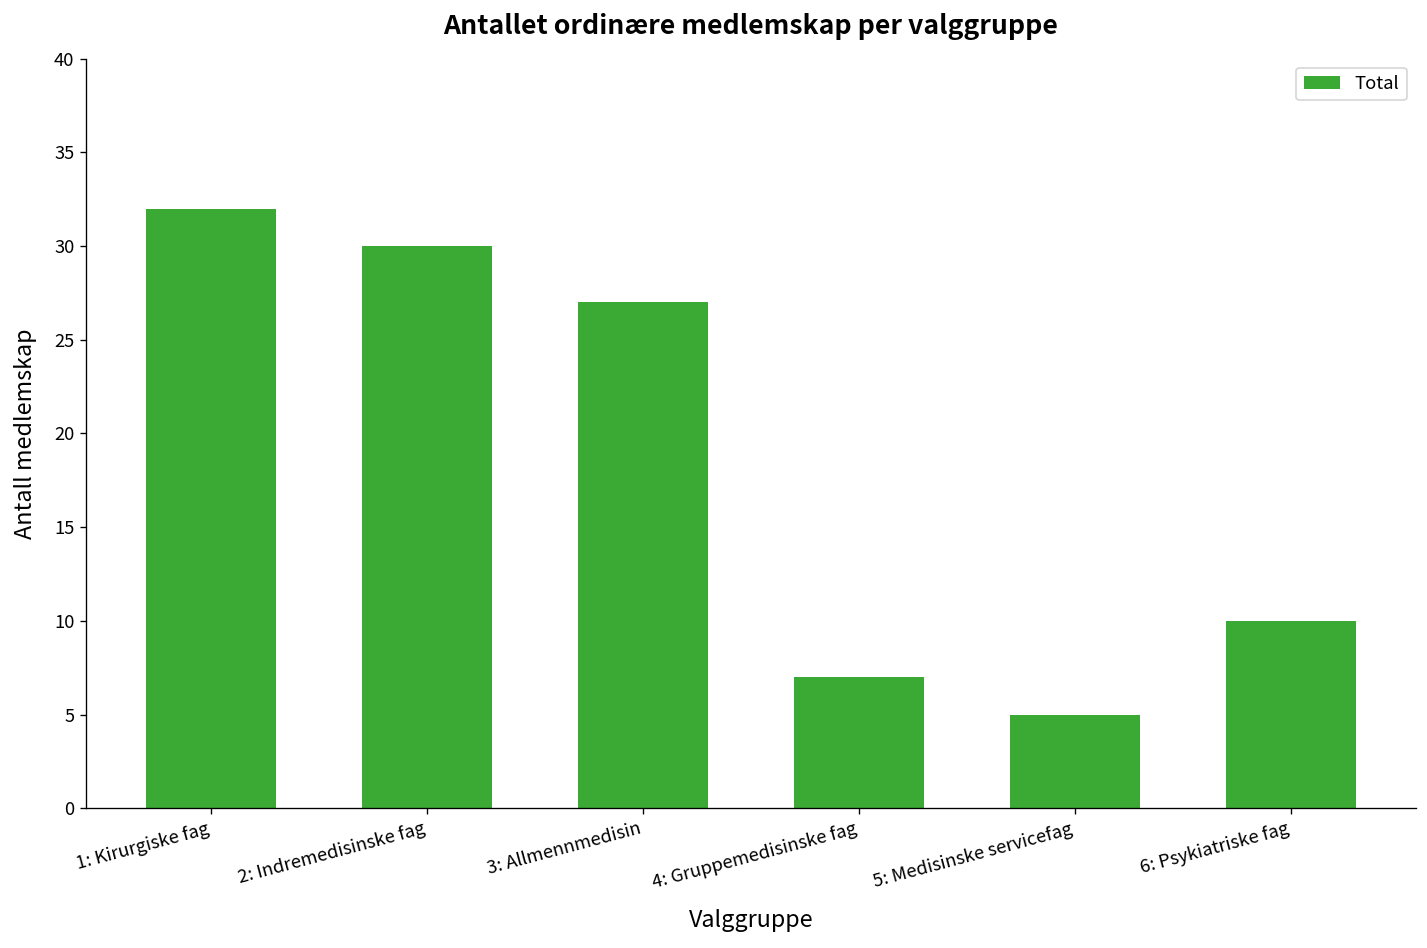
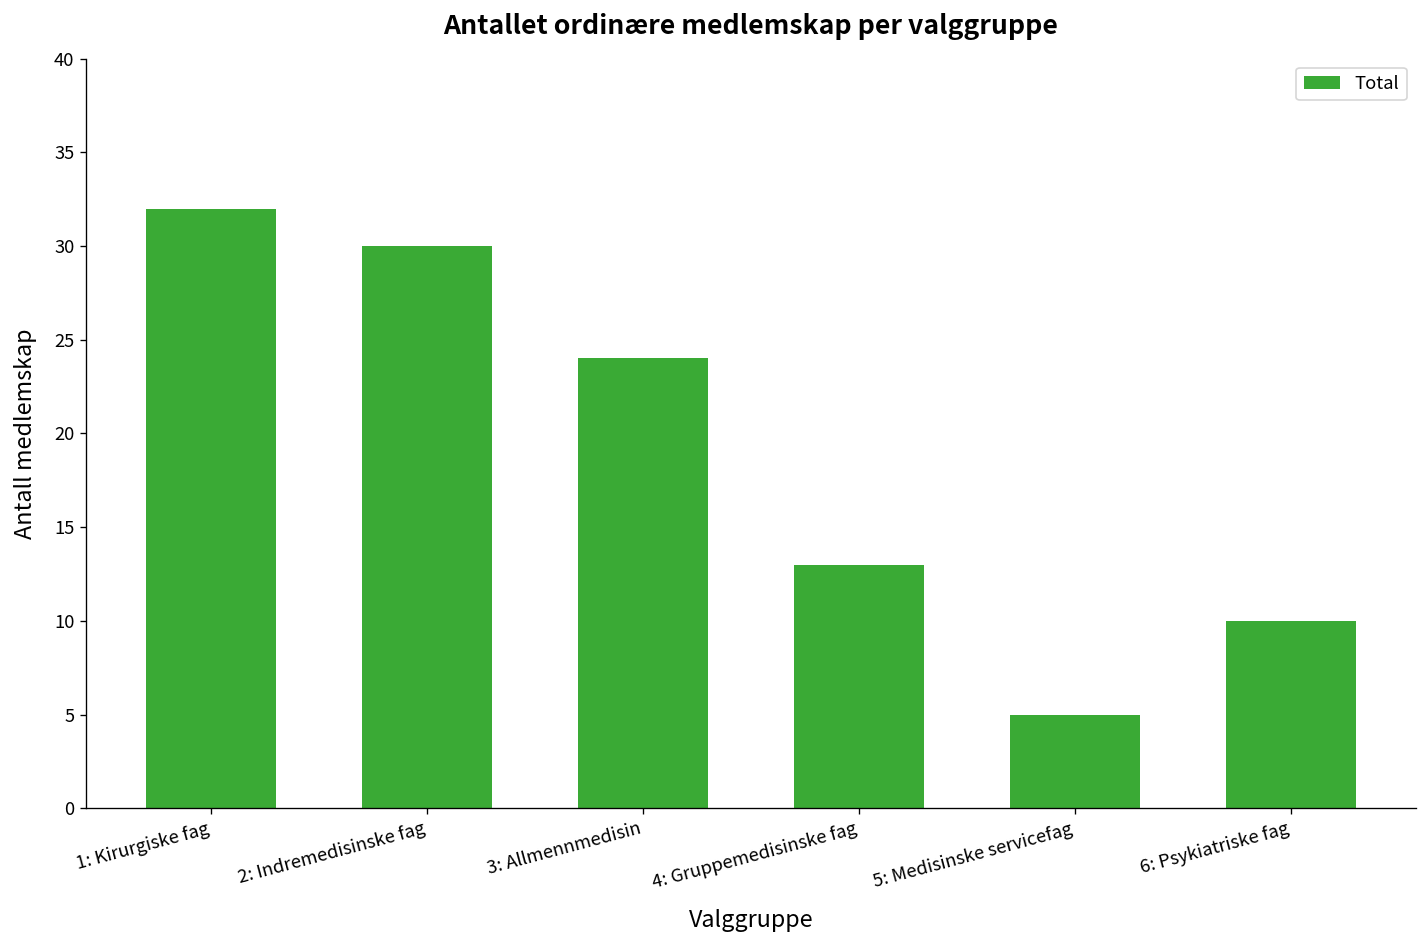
  {
    "1: Kirurgiske fag": 32,
    "2: Indremedisinske fag": 30,
-   "3: Allmennmedisin": 27,
-   "4: Gruppemedisinske fag": 7,
+   "3: Allmennmedisin": 24,
+   "4: Gruppemedisinske fag": 13,
    "5: Medisinske servicefag": 5,
    "6: Psykiatriske fag": 10
  }
